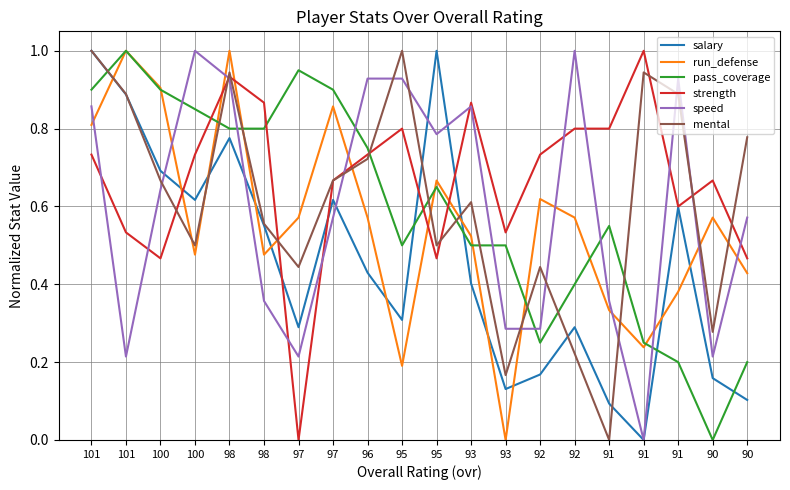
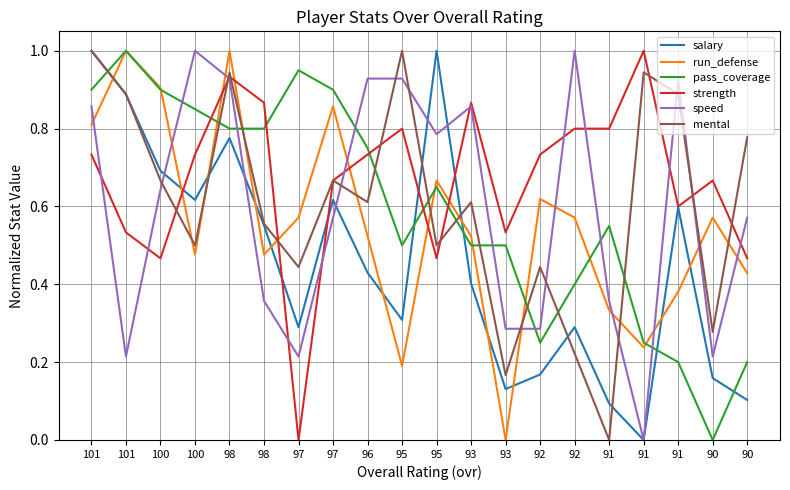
  {
    "salary": {
      "96": 0.43
    },
    "run_defense": {
-     "96": 0.57
+     "96": 0.52
    },
    "pass_coverage": {
      "96": 0.75
    },
    "strength": {
      "96": 0.73
    },
    "speed": {
      "96": 0.93
    },
    "mental": {
-     "96": 0.72
+     "96": 0.61
    }
  }
